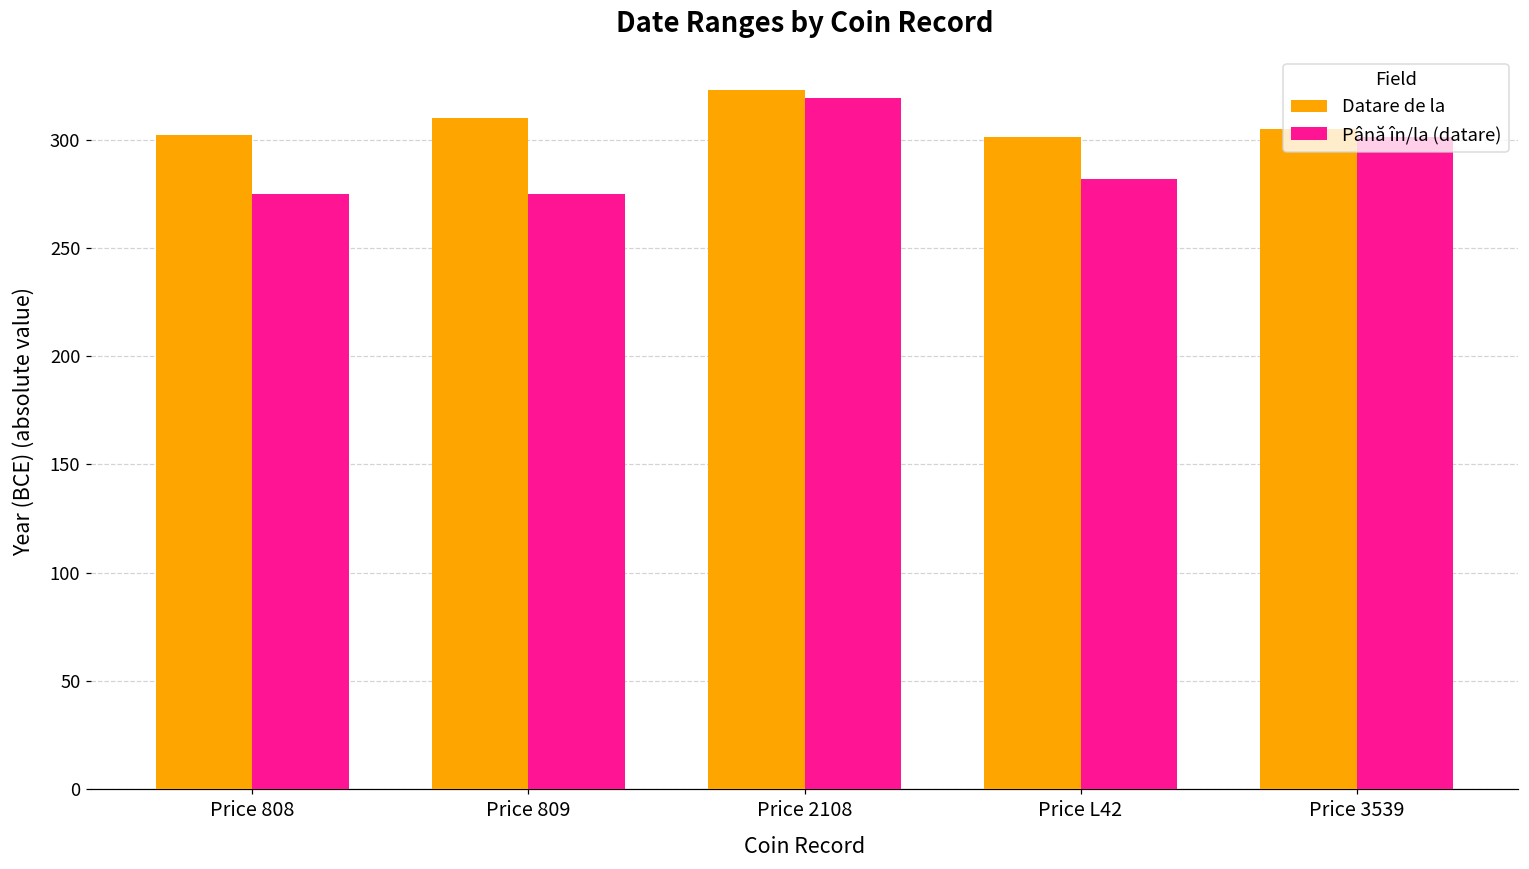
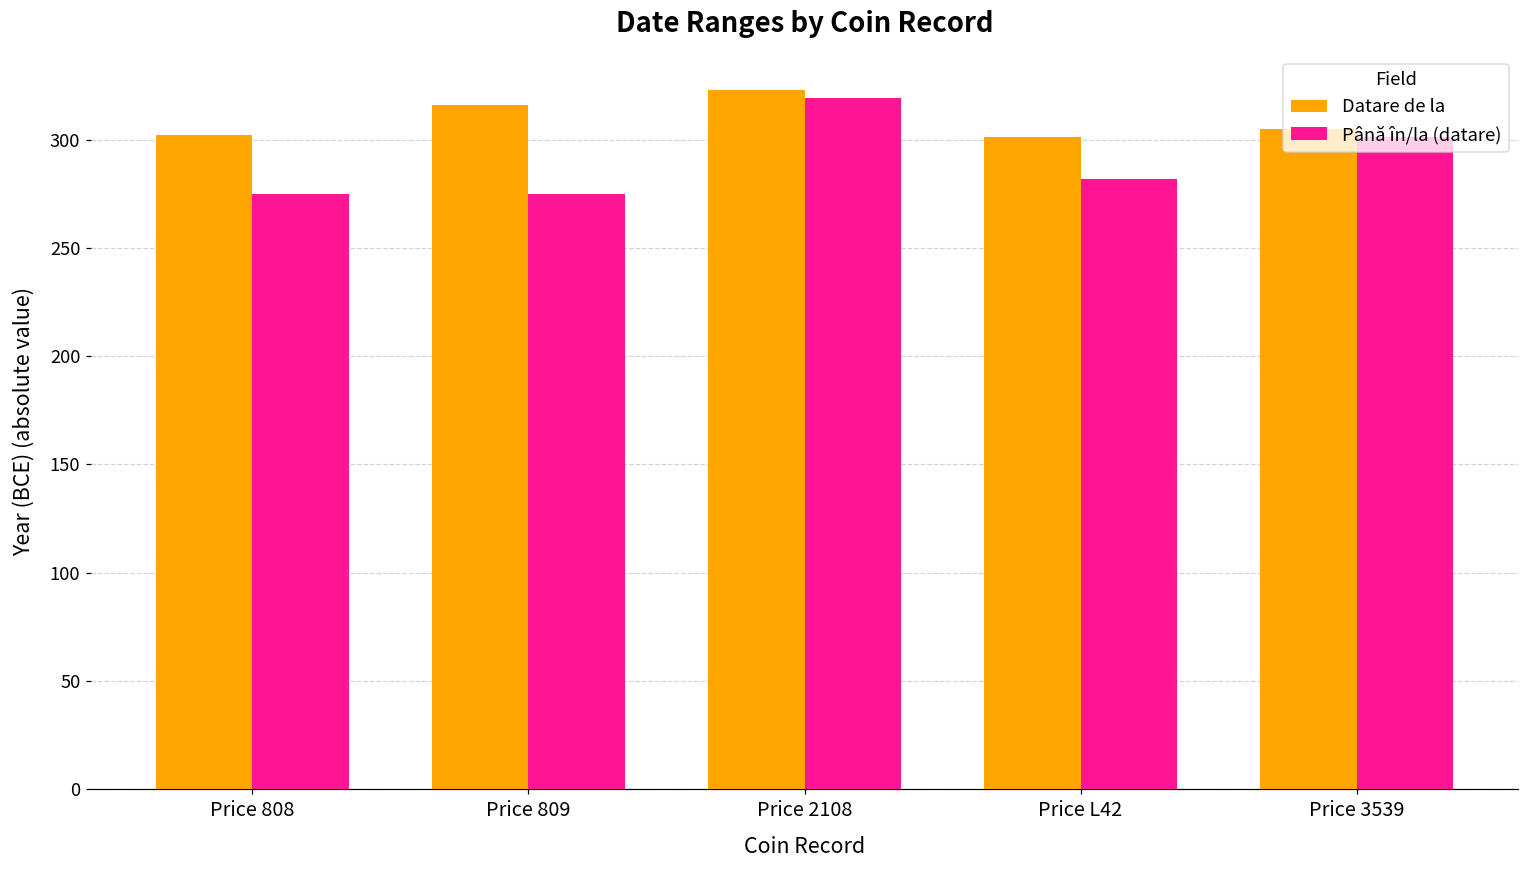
  {
    "Datare de la": {
      "Price 808": 302,
-     "Price 809": 310,
+     "Price 809": 316,
      "Price 2108": 323,
      "Price L42": 301
    },
    "Până în/la (datare)": {
      "Price 808": 275,
      "Price 809": 275,
      "Price 2108": 319,
      "Price L42": 282
    }
  }
